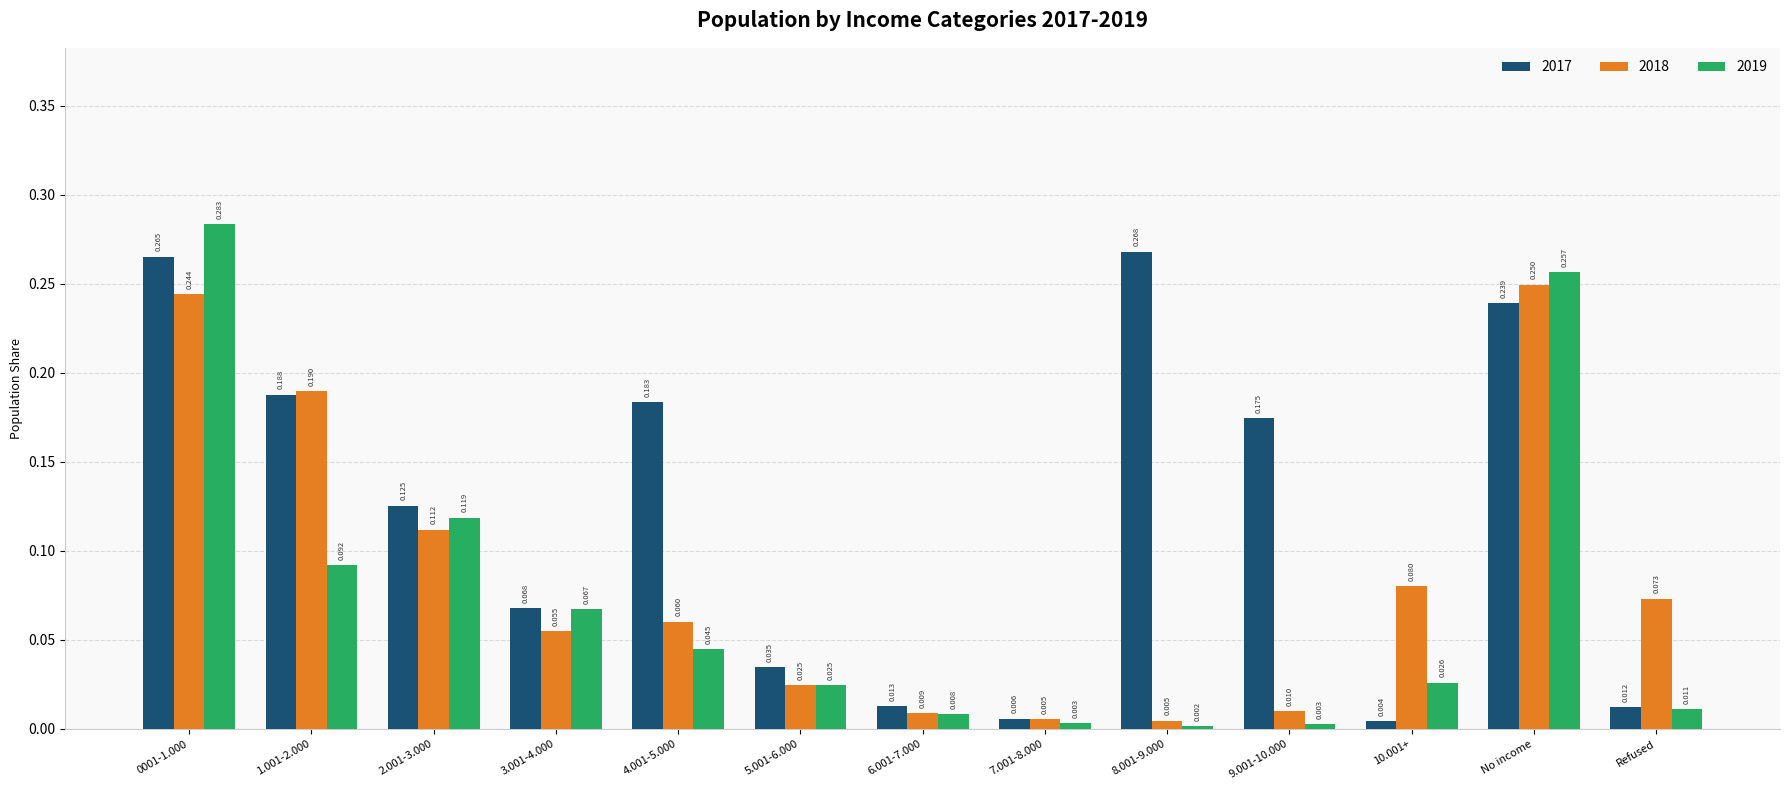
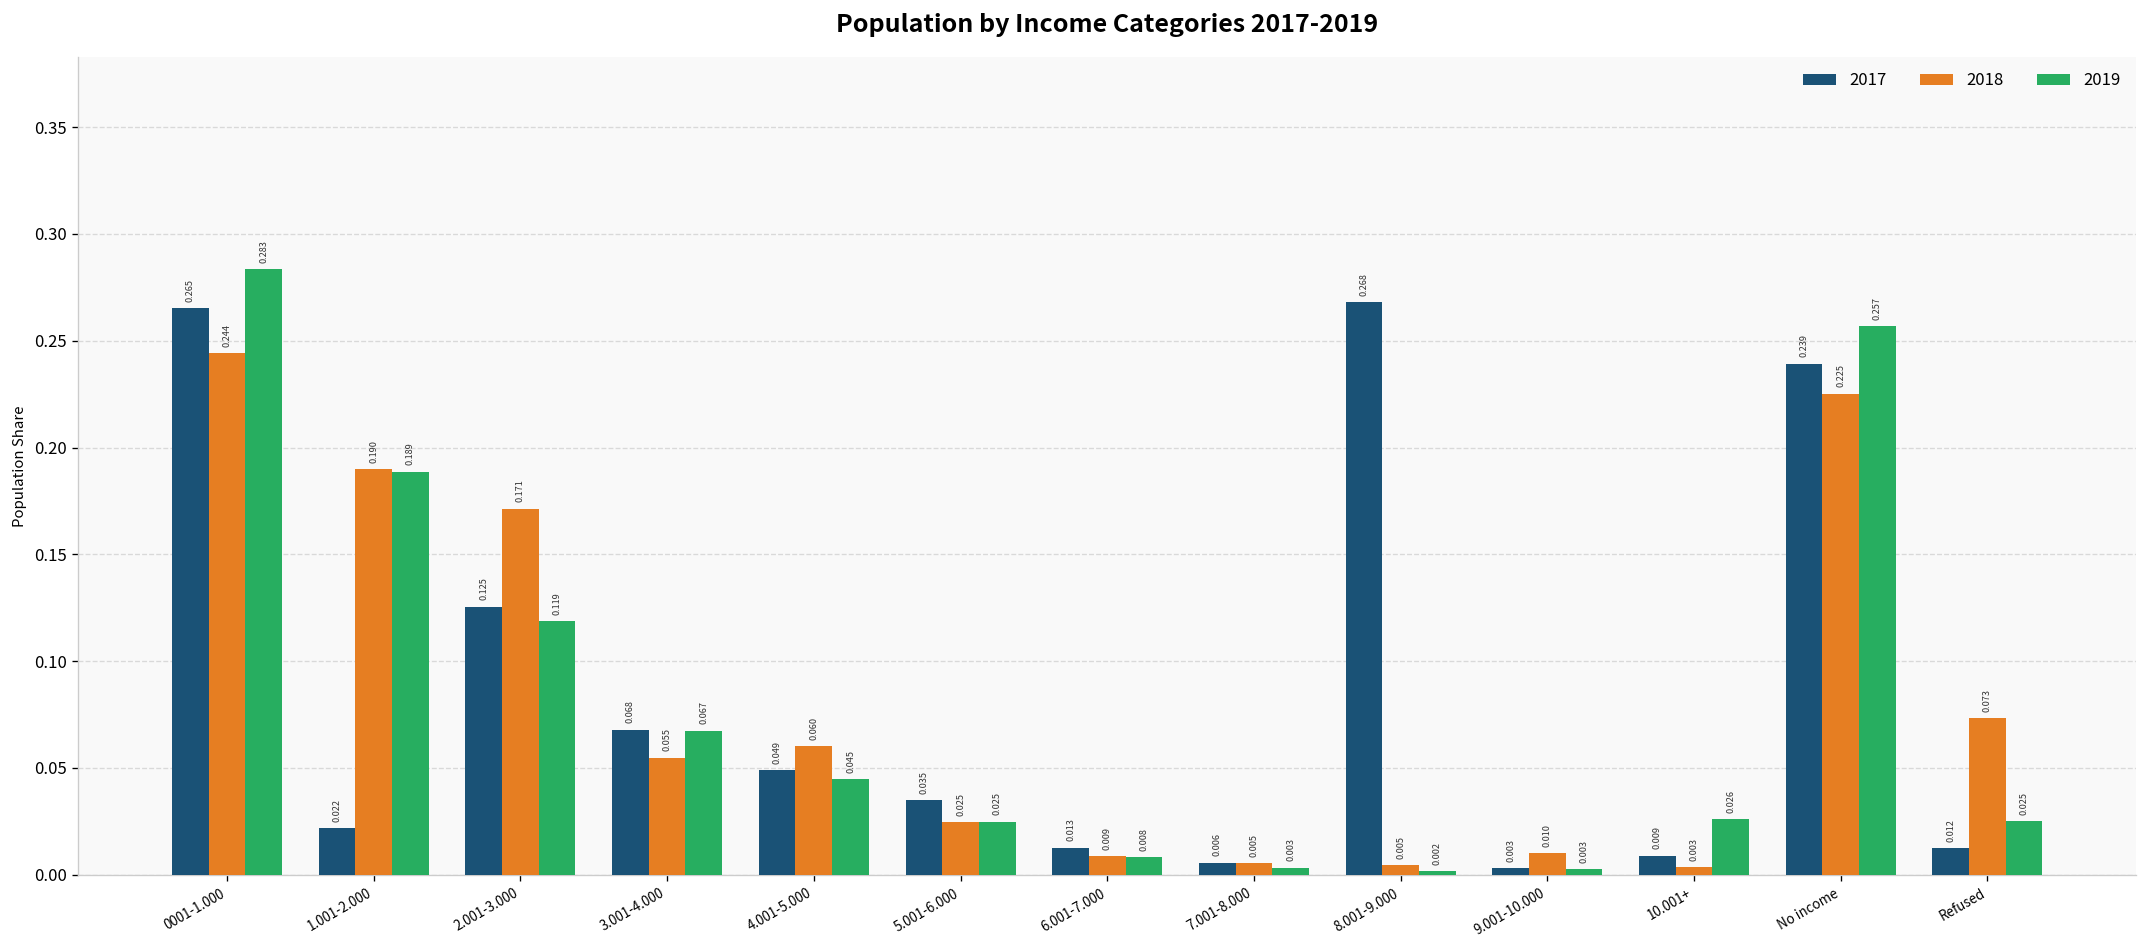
  {
    "2017": {
      "0001-1.000": 0.265,
-     "1.001-2.000": 0.188,
+     "1.001-2.000": 0.022,
      "2.001-3.000": 0.125,
      "3.001-4.000": 0.068,
-     "4.001-5.000": 0.183,
+     "4.001-5.000": 0.049,
      "5.001-6.000": 0.035,
      "6.001-7.000": 0.013,
      "7.001-8.000": 0.006,
      "8.001-9.000": 0.268,
-     "9.001-10.000": 0.175,
-     "10.001+": 0.004,
+     "9.001-10.000": 0.003,
+     "10.001+": 0.009,
      "No income": 0.239,
      "Refused": 0.012
    },
    "2018": {
      "0001-1.000": 0.244,
      "1.001-2.000": 0.190,
-     "2.001-3.000": 0.112,
+     "2.001-3.000": 0.171,
      "3.001-4.000": 0.055,
      "4.001-5.000": 0.060,
      "5.001-6.000": 0.025,
      "6.001-7.000": 0.009,
      "7.001-8.000": 0.005,
      "8.001-9.000": 0.005,
      "9.001-10.000": 0.010,
-     "10.001+": 0.080,
-     "No income": 0.250,
+     "10.001+": 0.003,
+     "No income": 0.225,
      "Refused": 0.073
    },
    "2019": {
      "0001-1.000": 0.283,
-     "1.001-2.000": 0.092,
+     "1.001-2.000": 0.189,
      "2.001-3.000": 0.119,
      "3.001-4.000": 0.067,
      "4.001-5.000": 0.045,
      "5.001-6.000": 0.025,
      "6.001-7.000": 0.008,
      "7.001-8.000": 0.003,
      "8.001-9.000": 0.002,
      "9.001-10.000": 0.003,
      "10.001+": 0.026,
      "No income": 0.257,
-     "Refused": 0.011
+     "Refused": 0.025
    }
  }
